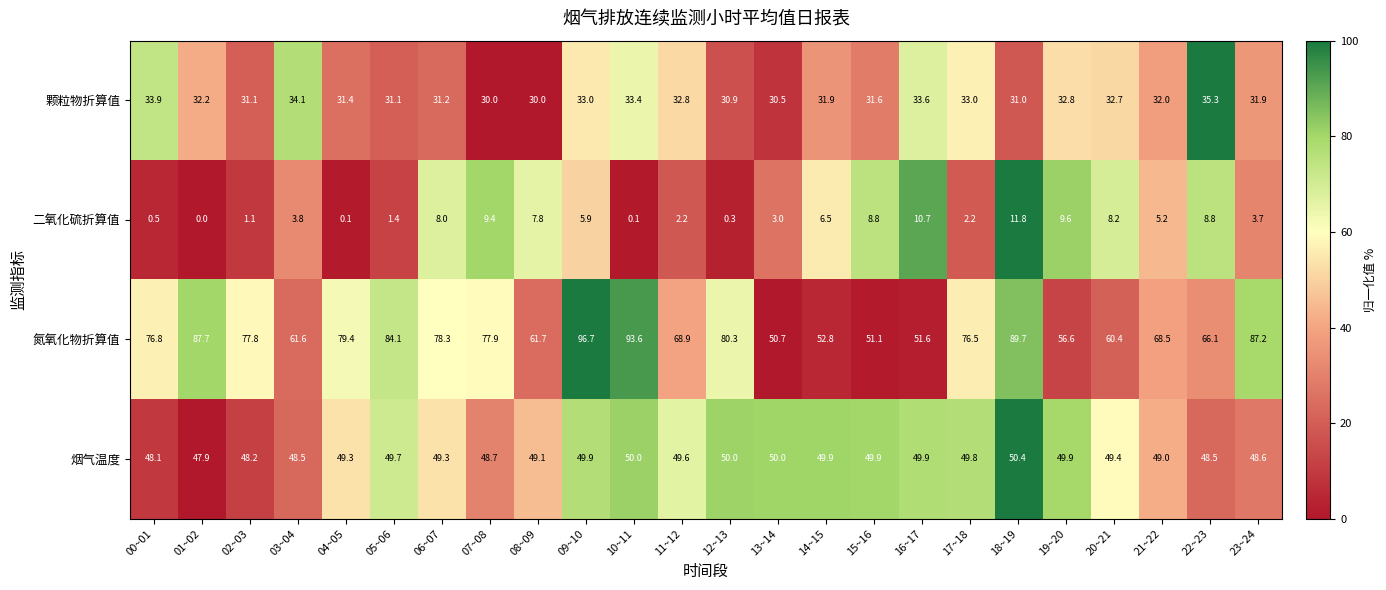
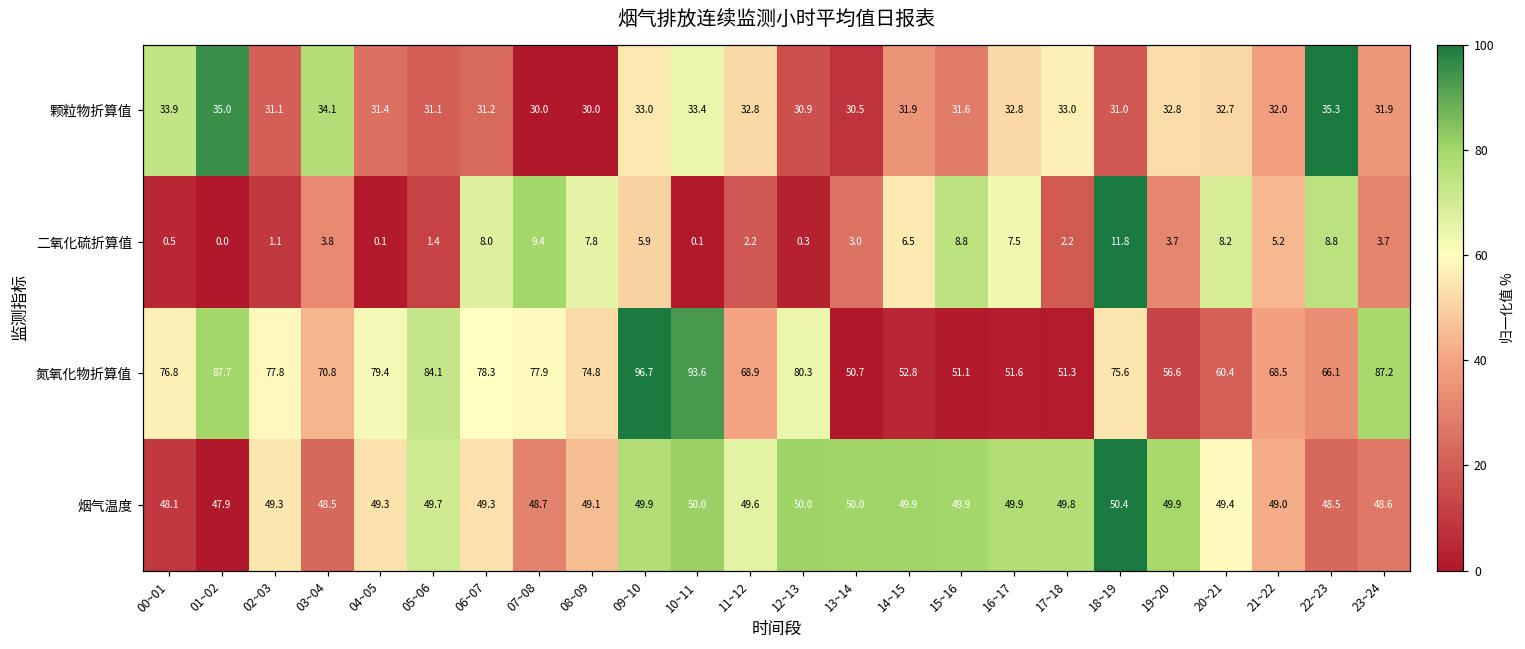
  {
    "颗粒物折算值": {
      "00~01": 33.9,
-     "01~02": 32.2,
+     "01~02": 35.0,
      "02~03": 31.1,
      "03~04": 34.1,
      "04~05": 31.4,
      "05~06": 31.1,
      "06~07": 31.2,
      "07~08": 30.0,
      "08~09": 30.0,
      "09~10": 33.0,
      "10~11": 33.4,
      "11~12": 32.8,
      "12~13": 30.9,
      "13~14": 30.5,
      "14~15": 31.9,
      "15~16": 31.6,
-     "16~17": 33.6,
+     "16~17": 32.8,
      "17~18": 33.0,
      "18~19": 31.0,
      "19~20": 32.8,
      "20~21": 32.7,
      "21~22": 32.0,
      "22~23": 35.3,
      "23~24": 31.9
    },
    "二氧化硫折算值": {
      "00~01": 0.5,
      "01~02": 0.0,
      "02~03": 1.1,
      "03~04": 3.8,
      "04~05": 0.1,
      "05~06": 1.4,
      "06~07": 8.0,
      "07~08": 9.4,
      "08~09": 7.8,
      "09~10": 5.9,
      "10~11": 0.1,
      "11~12": 2.2,
      "12~13": 0.3,
      "13~14": 3.0,
      "14~15": 6.5,
      "15~16": 8.8,
-     "16~17": 10.7,
+     "16~17": 7.5,
      "17~18": 2.2,
      "18~19": 11.8,
-     "19~20": 9.6,
+     "19~20": 3.7,
      "20~21": 8.2,
      "21~22": 5.2,
      "22~23": 8.8,
      "23~24": 3.7
    },
    "氮氧化物折算值": {
      "00~01": 76.8,
      "01~02": 87.7,
      "02~03": 77.8,
-     "03~04": 61.6,
+     "03~04": 70.8,
      "04~05": 79.4,
      "05~06": 84.1,
      "06~07": 78.3,
      "07~08": 77.9,
-     "08~09": 61.7,
+     "08~09": 74.8,
      "09~10": 96.7,
      "10~11": 93.6,
      "11~12": 68.9,
      "12~13": 80.3,
      "13~14": 50.7,
      "14~15": 52.8,
      "15~16": 51.1,
      "16~17": 51.6,
-     "17~18": 76.5,
-     "18~19": 89.7,
+     "17~18": 51.3,
+     "18~19": 75.6,
      "19~20": 56.6,
      "20~21": 60.4,
      "21~22": 68.5,
      "22~23": 66.1,
      "23~24": 87.2
    },
    "烟气温度": {
      "00~01": 48.1,
      "01~02": 47.9,
-     "02~03": 48.2,
+     "02~03": 49.3,
      "03~04": 48.5,
      "04~05": 49.3,
      "05~06": 49.7,
      "06~07": 49.3,
      "07~08": 48.7,
      "08~09": 49.1,
      "09~10": 49.9,
      "10~11": 50.0,
      "11~12": 49.6,
      "12~13": 50.0,
      "13~14": 50.0,
      "14~15": 49.9,
      "15~16": 49.9,
      "16~17": 49.9,
      "17~18": 49.8,
      "18~19": 50.4,
      "19~20": 49.9,
      "20~21": 49.4,
      "21~22": 49.0,
      "22~23": 48.5,
      "23~24": 48.6
    }
  }
